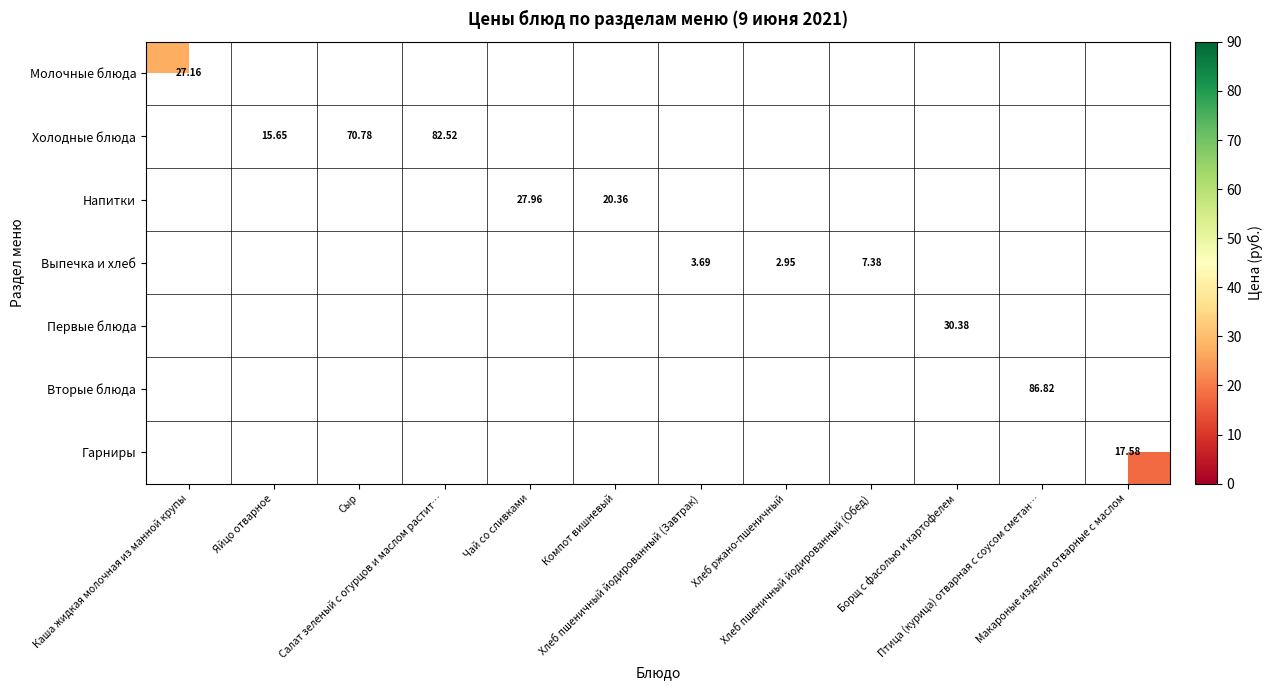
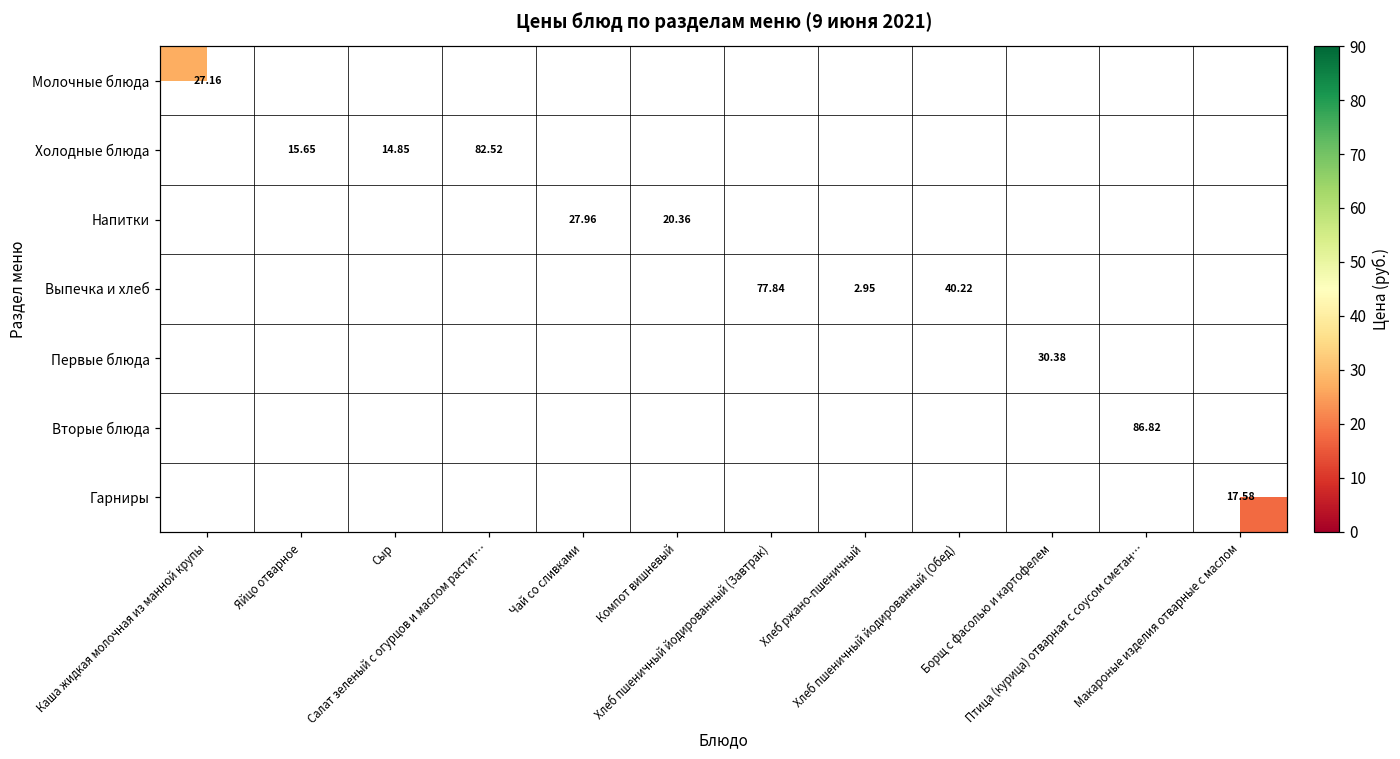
  {
    "Молочные блюда": {
      "Каша жидкая молочная из манной крупы": 27.16
    },
    "Холодные блюда": {
      "Яйцо отварное": 15.65,
-     "Сыр": 70.78,
+     "Сыр": 14.85,
      "Салат зеленый с огурцов и маслом растит…": 82.52
    },
    "Напитки": {
      "Чай со сливками": 27.96,
      "Компот вишневый": 20.36
    },
    "Выпечка и хлеб": {
-     "Хлеб пшеничный йодированный (Завтрак)": 3.69,
+     "Хлеб пшеничный йодированный (Завтрак)": 77.84,
      "Хлеб ржано-пшеничный": 2.95,
-     "Хлеб пшеничный йодированный (Обед)": 7.38
+     "Хлеб пшеничный йодированный (Обед)": 40.22
    },
    "Первые блюда": {
      "Борщ с фасолью и картофелем": 30.38
    },
    "Вторые блюда": {
      "Птица (курица) отварная с соусом сметан…": 86.82
    },
    "Гарниры": {
      "Макароные изделия отварные с маслом": 17.58
    }
  }
